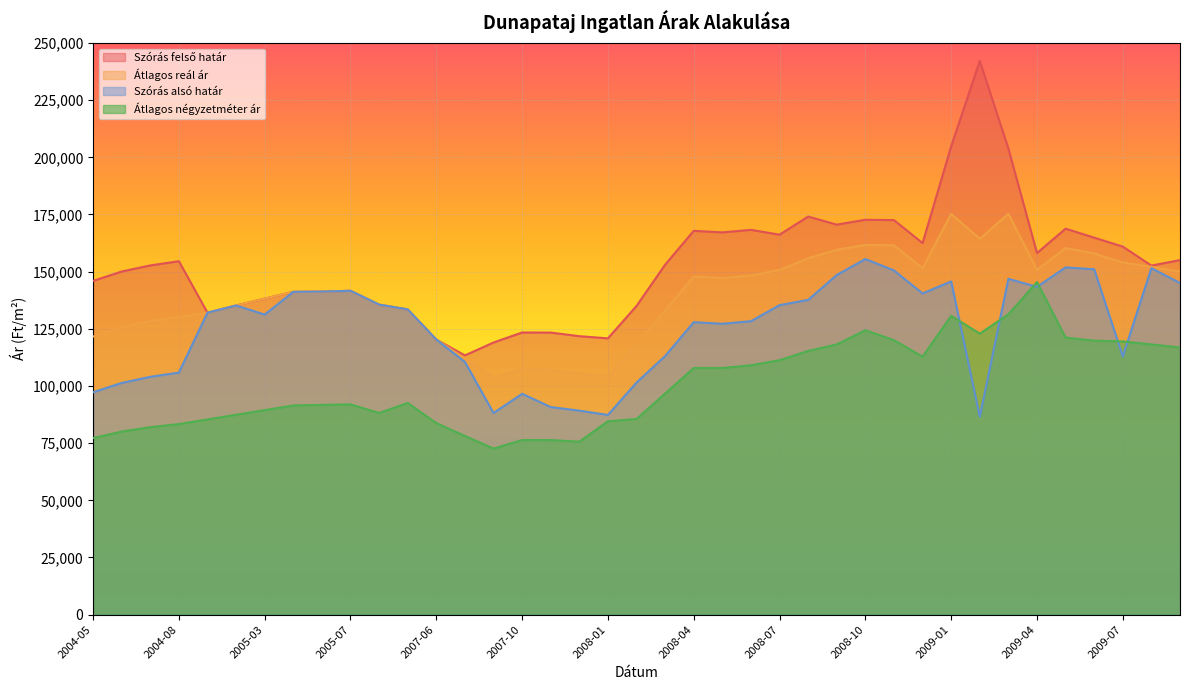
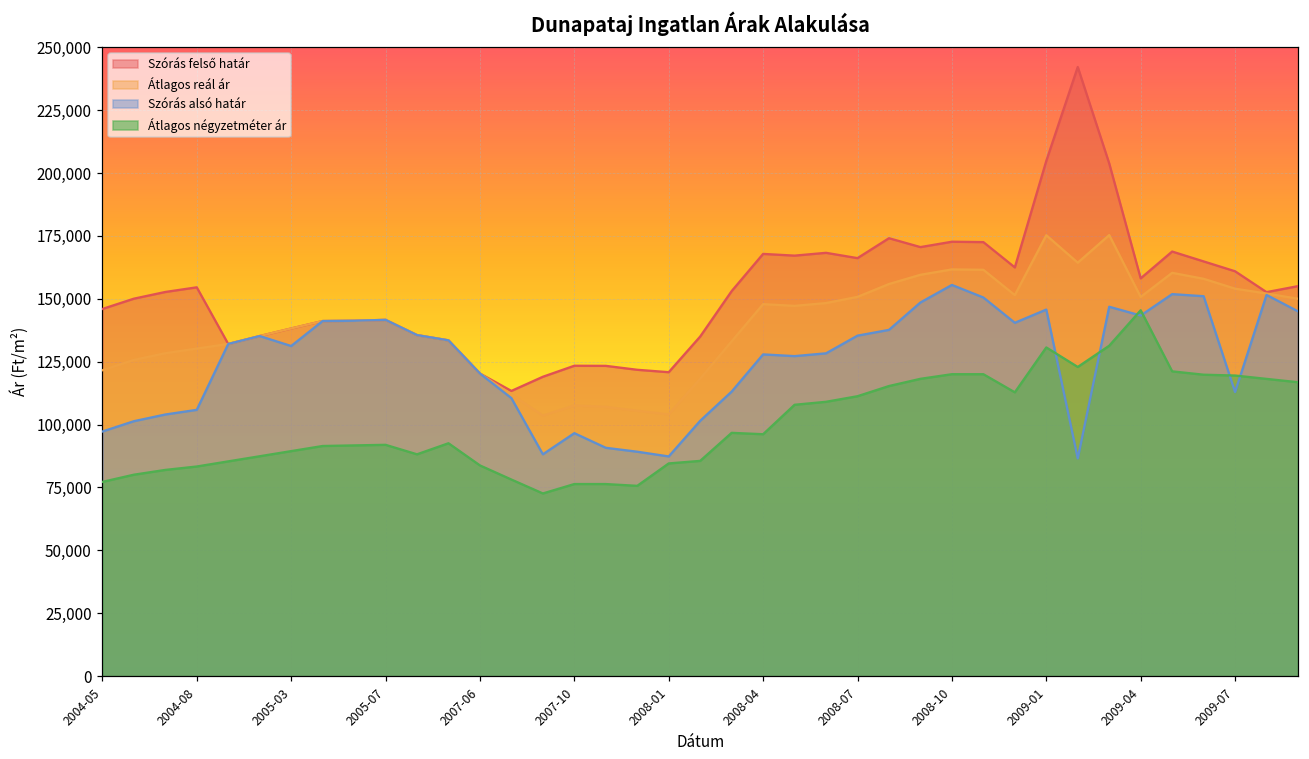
  {
    "Szórás alsó határ": {
      "2004-05": "97,000",
      "2004-08": "106,000",
      "2005-03": "131,000",
      "2007-10": "97,000",
      "2008-01": "87,000",
      "2008-04": "128,000",
      "2008-07": "135,000",
      "2008-10": "156,000",
      "2009-01": "146,000",
      "2009-04": "143,000",
      "2009-07": "113,000"
    },
    "Átlagos négyzetméter ár": {
      "2004-05": "77,000",
      "2004-08": "83,000",
      "2005-03": "89,000",
      "2005-07": "92,000",
      "2007-06": "84,000",
      "2007-10": "76,000",
      "2008-01": "85,000",
-     "2008-04": "108,000",
+     "2008-04": "96,000",
      "2008-07": "111,000",
-     "2008-10": "124,000",
+     "2008-10": "120,000",
      "2009-01": "131,000",
      "2009-04": "145,000",
      "2009-07": "119,000"
    }
  }
